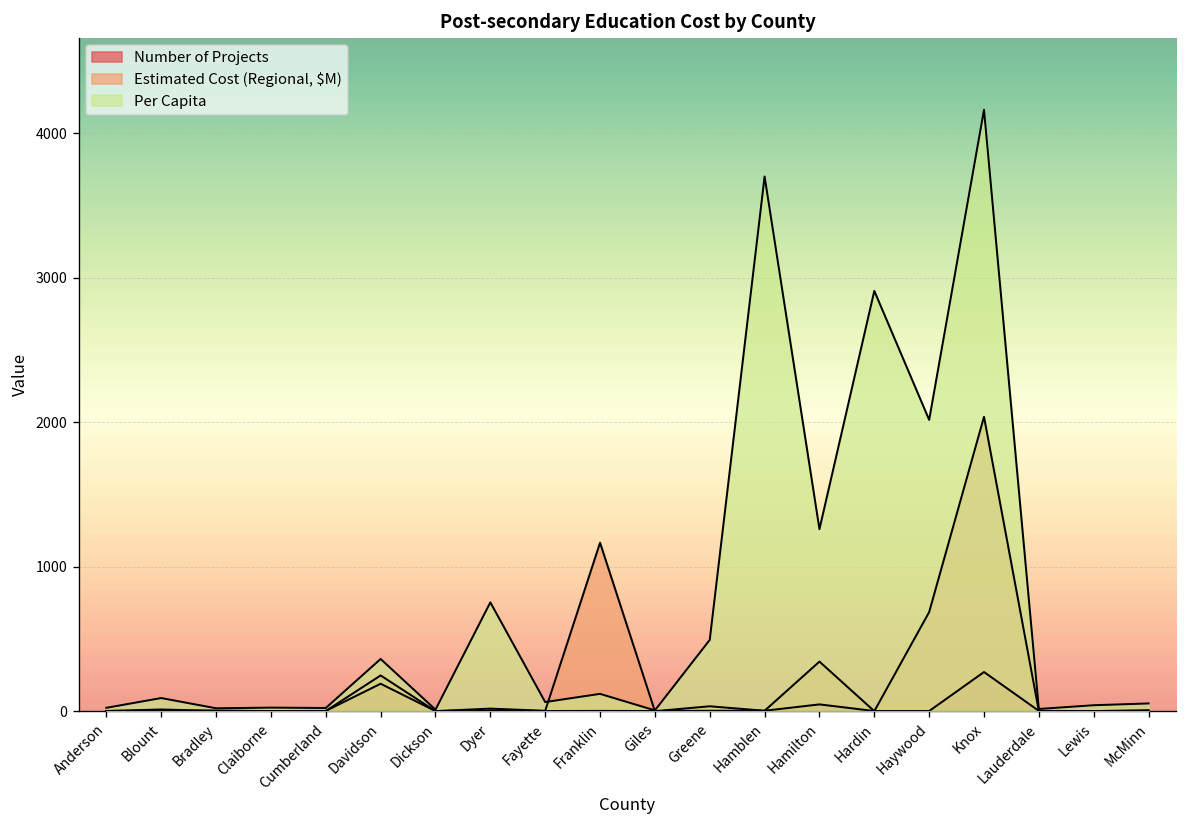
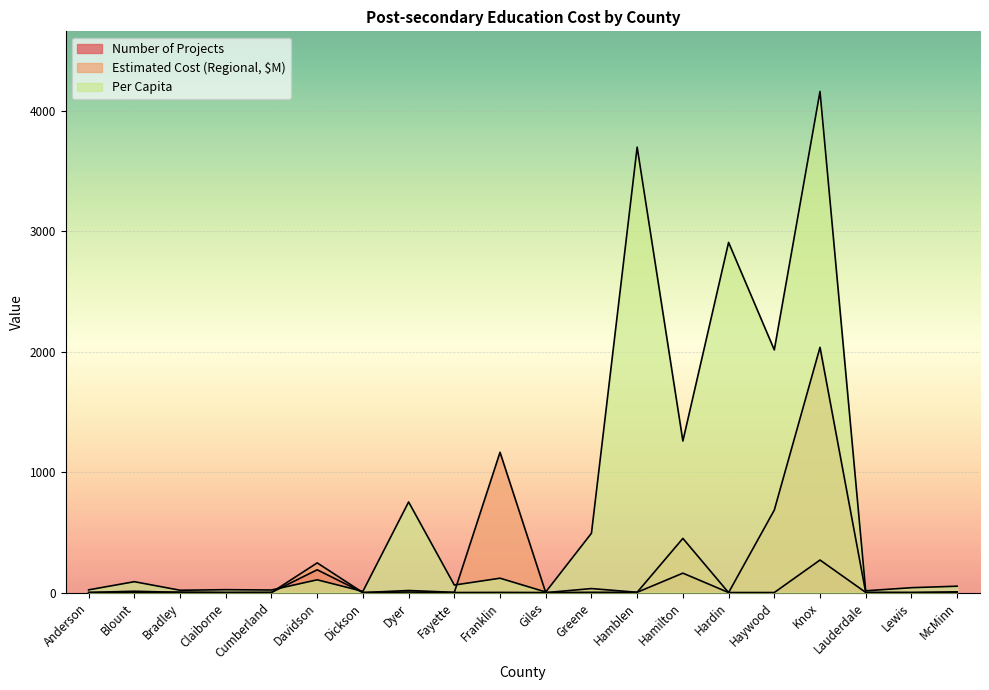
  {
    "Number of Projects": {
      "Davidson": 190,
      "Franklin": 0,
      "Greene": 0,
-     "Hamilton": 50,
+     "Hamilton": 160,
      "Haywood": 0,
      "Knox": 270
    },
    "Estimated Cost (Regional, $M)": {
      "Davidson": 250,
      "Franklin": 1170,
      "Greene": 30,
-     "Hamilton": 340,
+     "Hamilton": 450,
      "Haywood": 690,
      "Knox": 2040
    },
    "Per Capita": {
      "Anderson": 20,
      "Blount": 90,
      "Claiborne": 20,
-     "Davidson": 360,
+     "Davidson": 110,
      "Dyer": 750,
      "Fayette": 60,
      "Franklin": 120,
      "Greene": 490,
      "Hamblen": 3700,
      "Hamilton": 1260,
      "Hardin": 2910,
      "Haywood": 2020,
      "Knox": 4160,
      "Lewis": 40,
      "McMinn": 50
    }
  }
